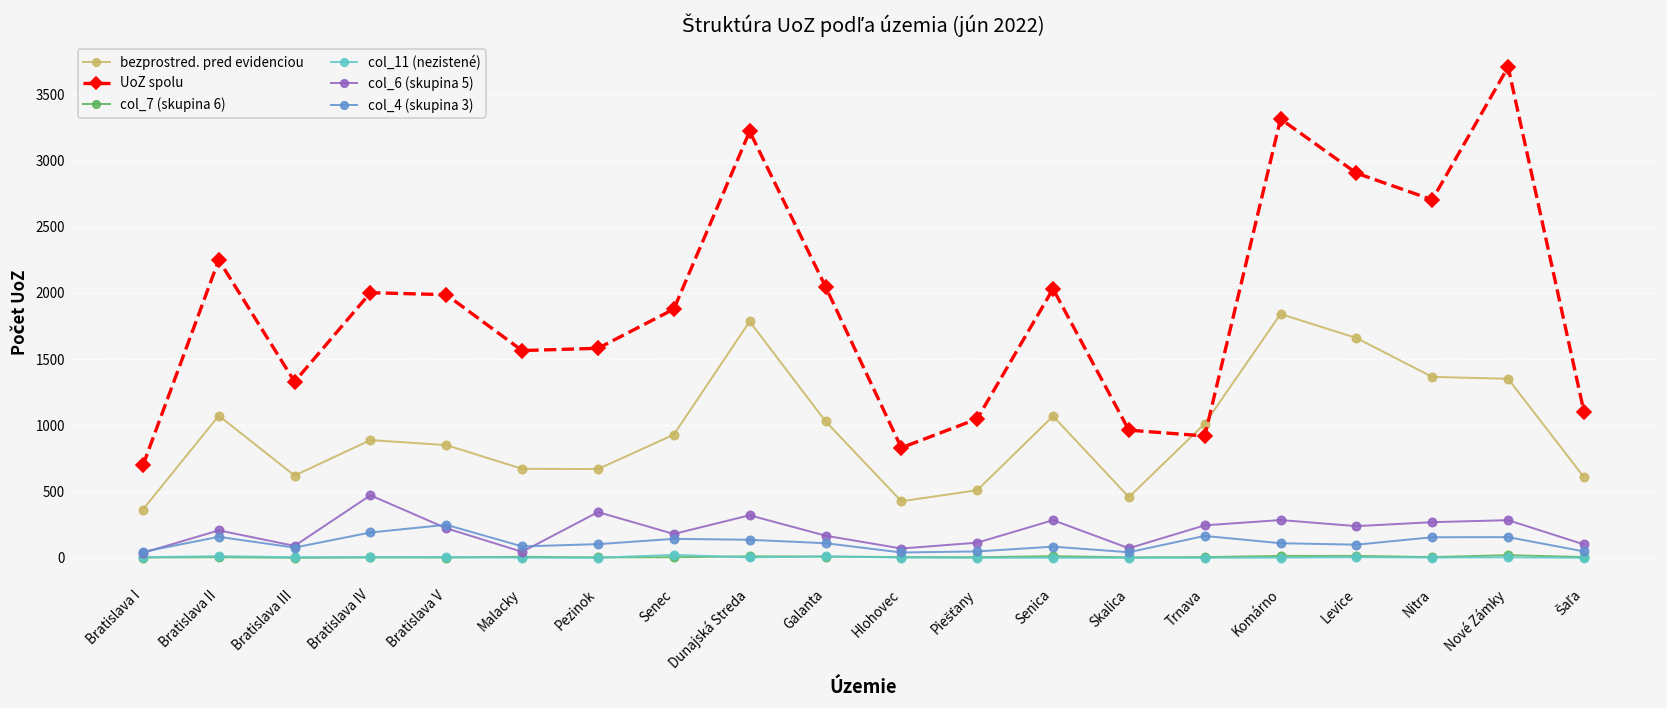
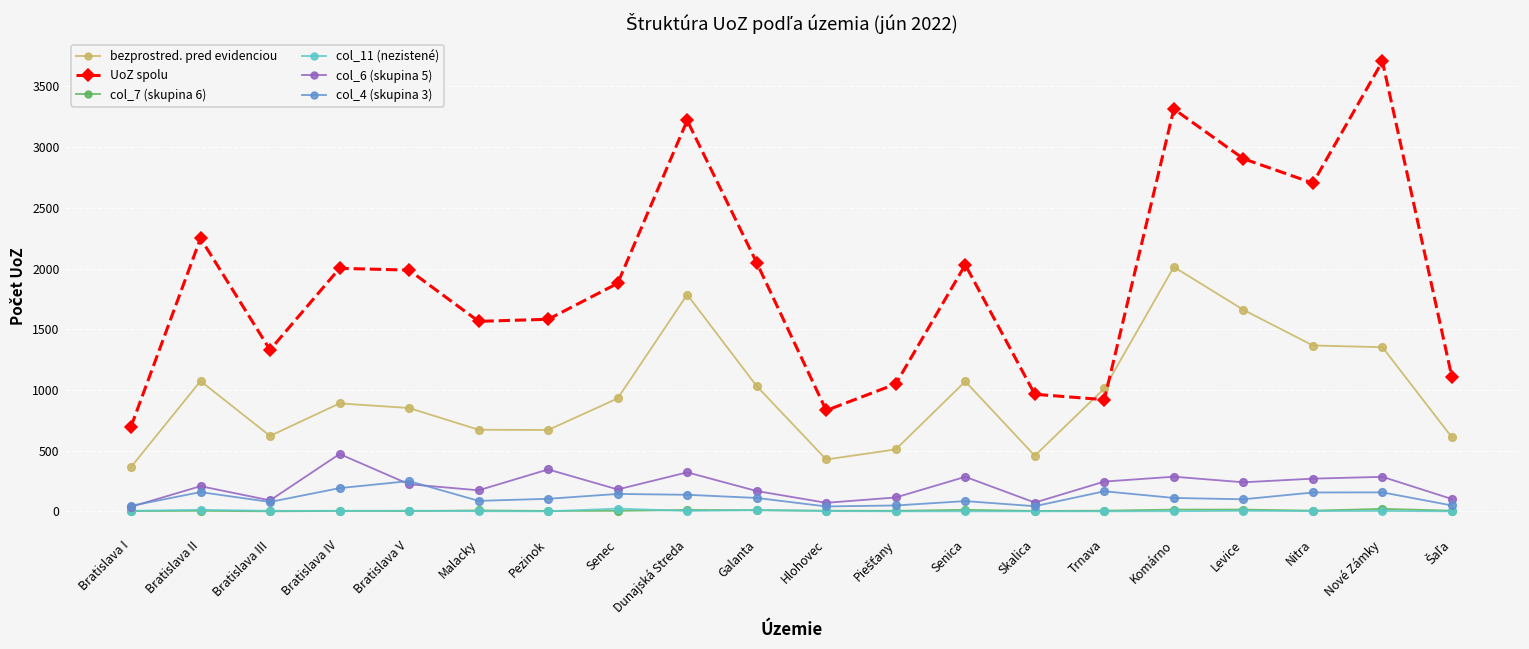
  {
    "bezprostred. pred evidenciou": {
      "Bratislava I": 360,
      "Bratislava II": 1070,
      "Bratislava III": 620,
      "Bratislava IV": 890,
      "Bratislava V": 850,
      "Malacky": 670,
      "Pezinok": 670,
      "Senec": 930,
      "Dunajská Streda": 1790,
      "Galanta": 1030,
      "Hlohovec": 430,
      "Piešťany": 510,
      "Senica": 1070,
      "Skalica": 460,
      "Trnava": 1010,
-     "Komárno": 1840,
+     "Komárno": 2010,
      "Levice": 1660,
      "Nitra": 1370,
      "Nové Zámky": 1350,
      "Šaľa": 610
    },
    "UoZ spolu": {
      "Bratislava I": 700,
      "Bratislava II": 2250,
      "Bratislava III": 1330,
      "Bratislava IV": 2000,
      "Bratislava V": 1990,
      "Malacky": 1570,
      "Pezinok": 1580,
      "Senec": 1880,
      "Dunajská Streda": 3220,
      "Galanta": 2050,
      "Hlohovec": 830,
      "Piešťany": 1050,
      "Senica": 2030,
      "Skalica": 960,
      "Trnava": 920,
      "Komárno": 3310,
      "Levice": 2910,
      "Nitra": 2700,
      "Nové Zámky": 3710,
      "Šaľa": 1100
    },
    "col_6 (skupina 5)": {
      "Bratislava II": 210,
      "Bratislava IV": 470,
      "Bratislava V": 220,
-     "Malacky": 50,
+     "Malacky": 170,
      "Pezinok": 350,
      "Senec": 180,
      "Dunajská Streda": 320,
      "Galanta": 170,
      "Hlohovec": 70,
      "Piešťany": 110,
      "Senica": 280,
      "Skalica": 70,
      "Trnava": 250,
      "Komárno": 290,
      "Levice": 240,
      "Nitra": 270,
      "Nové Zámky": 280,
      "Šaľa": 100
    }
  }
